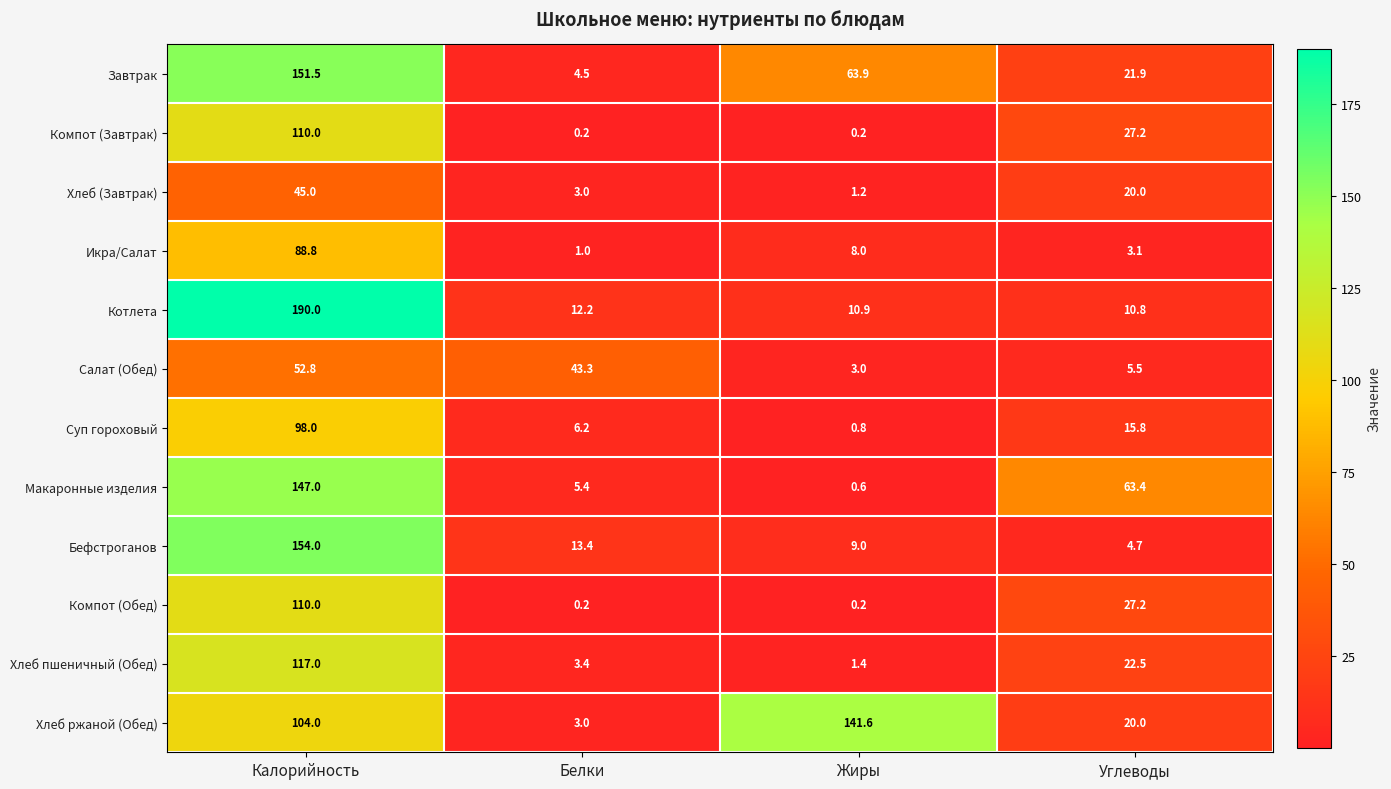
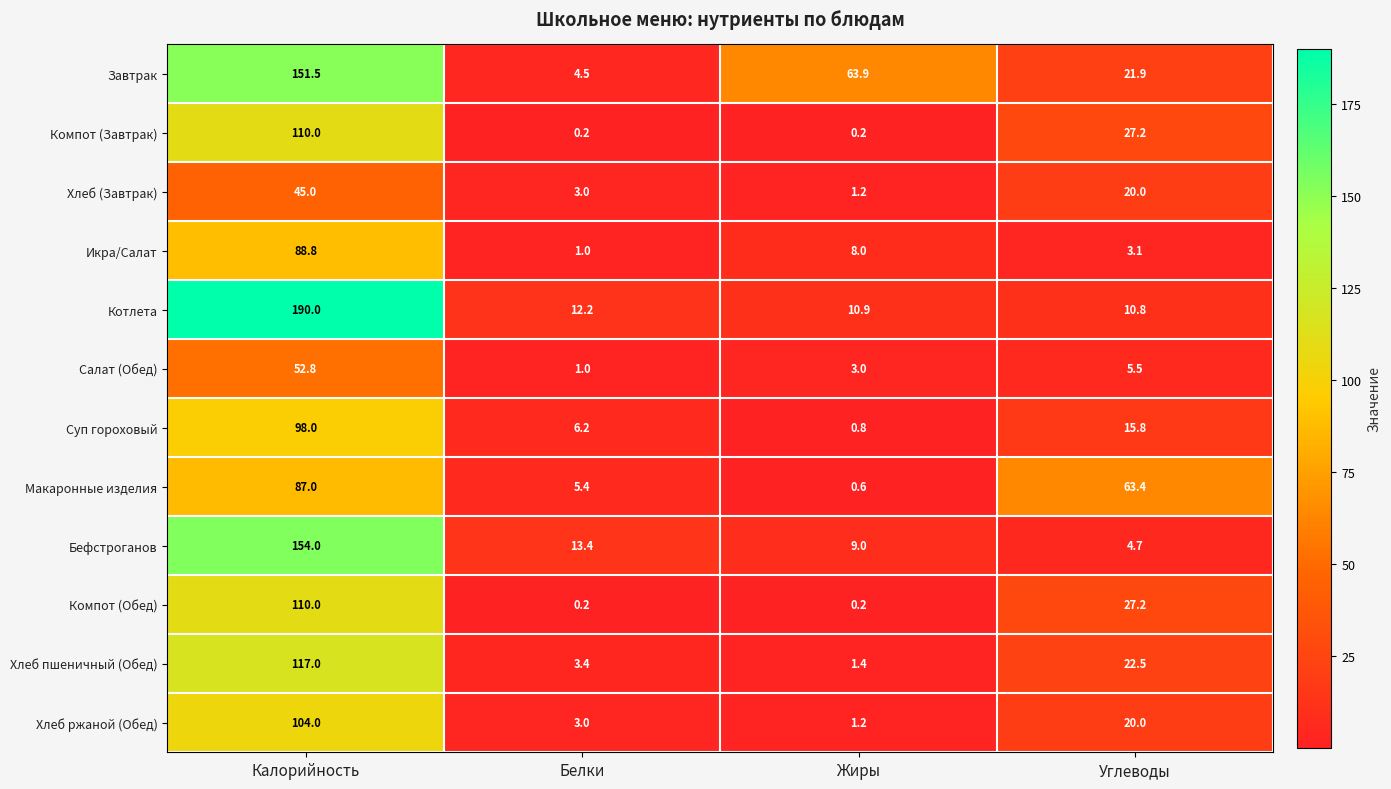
  {
    "Завтрак": {
      "Калорийность": 151.5,
      "Белки": 4.5,
      "Жиры": 63.9,
      "Углеводы": 21.9
    },
    "Компот (Завтрак)": {
      "Калорийность": 110.0,
      "Белки": 0.2,
      "Жиры": 0.2,
      "Углеводы": 27.2
    },
    "Хлеб (Завтрак)": {
      "Калорийность": 45.0,
      "Белки": 3.0,
      "Жиры": 1.2,
      "Углеводы": 20.0
    },
    "Икра/Салат": {
      "Калорийность": 88.8,
      "Белки": 1.0,
      "Жиры": 8.0,
      "Углеводы": 3.1
    },
    "Котлета": {
      "Калорийность": 190.0,
      "Белки": 12.2,
      "Жиры": 10.9,
      "Углеводы": 10.8
    },
    "Салат (Обед)": {
      "Калорийность": 52.8,
-     "Белки": 43.3,
+     "Белки": 1.0,
      "Жиры": 3.0,
      "Углеводы": 5.5
    },
    "Суп гороховый": {
      "Калорийность": 98.0,
      "Белки": 6.2,
      "Жиры": 0.8,
      "Углеводы": 15.8
    },
    "Макаронные изделия": {
-     "Калорийность": 147.0,
+     "Калорийность": 87.0,
      "Белки": 5.4,
      "Жиры": 0.6,
      "Углеводы": 63.4
    },
    "Бефстроганов": {
      "Калорийность": 154.0,
      "Белки": 13.4,
      "Жиры": 9.0,
      "Углеводы": 4.7
    },
    "Компот (Обед)": {
      "Калорийность": 110.0,
      "Белки": 0.2,
      "Жиры": 0.2,
      "Углеводы": 27.2
    },
    "Хлеб пшеничный (Обед)": {
      "Калорийность": 117.0,
      "Белки": 3.4,
      "Жиры": 1.4,
      "Углеводы": 22.5
    },
    "Хлеб ржаной (Обед)": {
      "Калорийность": 104.0,
      "Белки": 3.0,
-     "Жиры": 141.6,
+     "Жиры": 1.2,
      "Углеводы": 20.0
    }
  }
